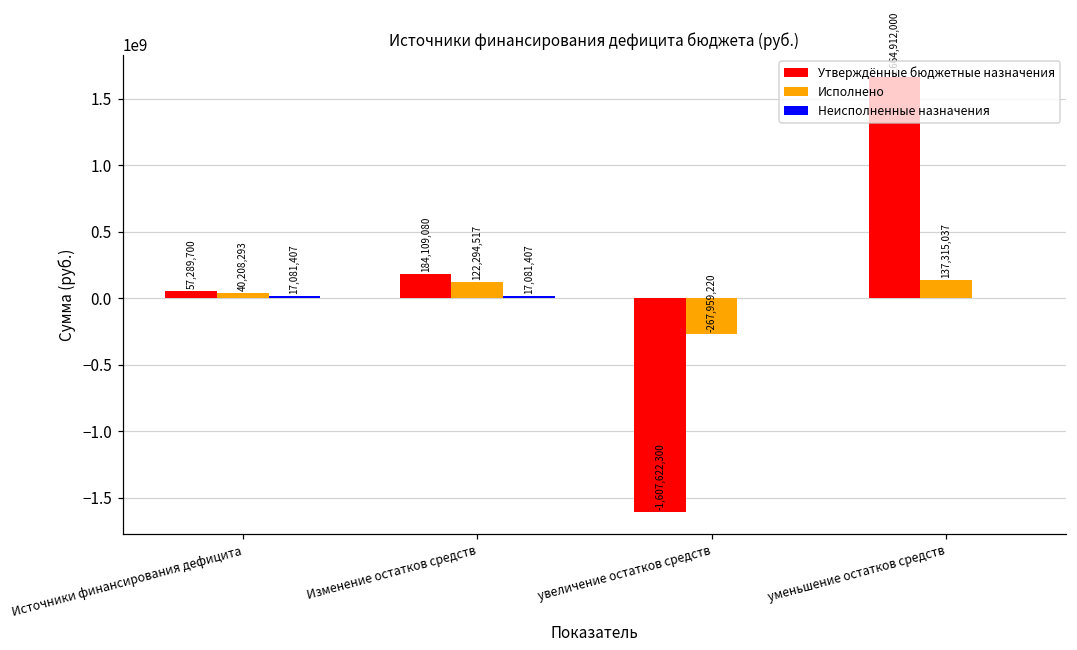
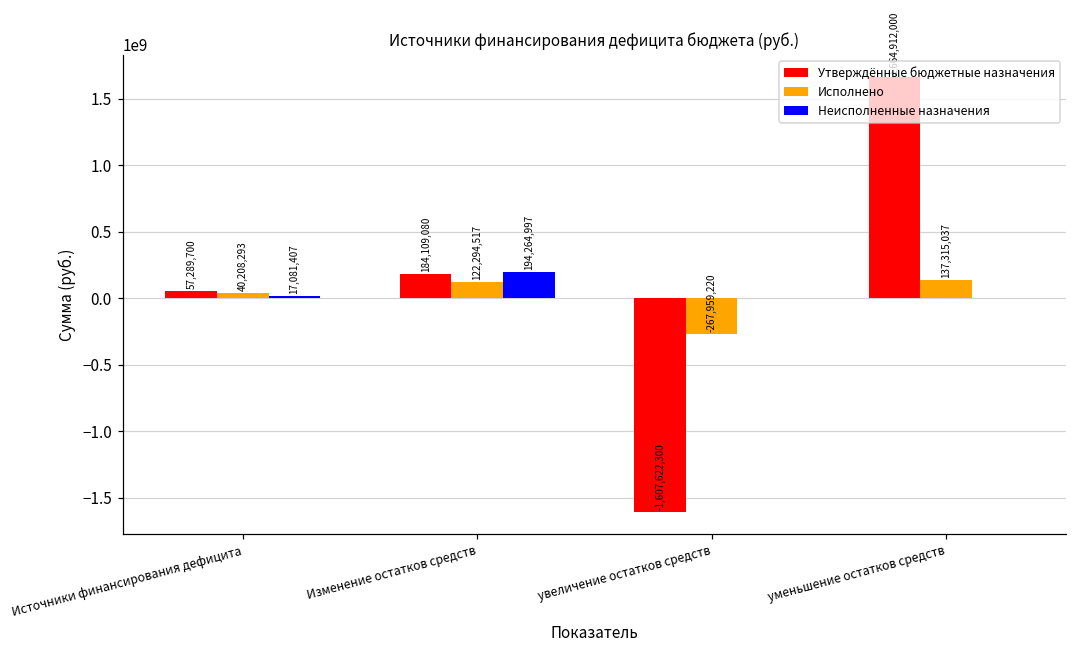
  {
    "Утверждённые бюджетные назначения": {
      "Источники финансирования дефицита": "57,289,700",
      "Изменение остатков средств": "184,109,080",
      "увеличение остатков средств": "-1,607,622,300"
    },
    "Исполнено": {
      "Источники финансирования дефицита": "40,208,293",
      "Изменение остатков средств": "122,294,517",
      "увеличение остатков средств": "-267,959,220",
      "уменьшение остатков средств": "137,315,037"
    },
    "Неисполненные назначения": {
      "Источники финансирования дефицита": "17,081,407",
-     "Изменение остатков средств": "17,081,407"
+     "Изменение остатков средств": "194,264,997"
    }
  }
